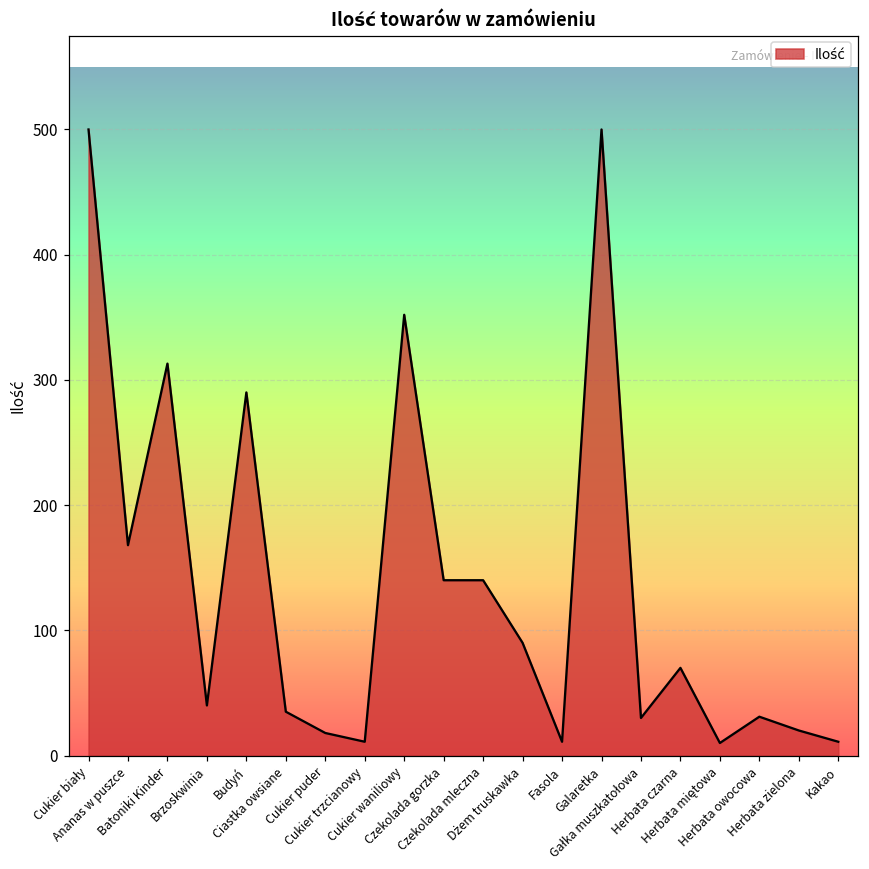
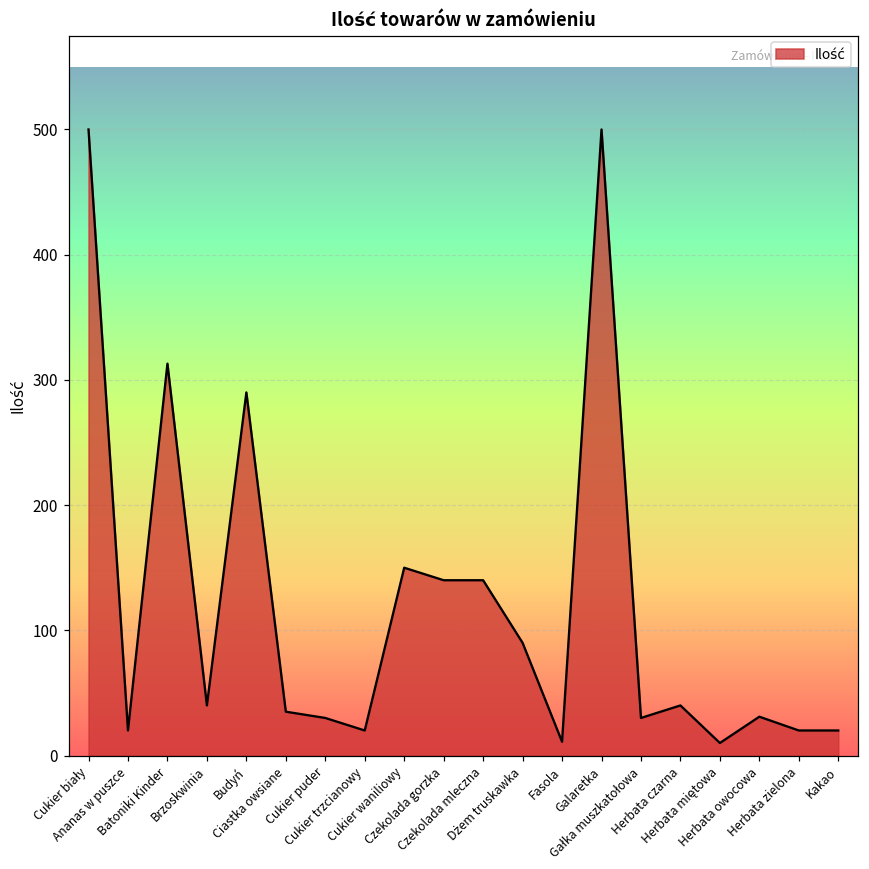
  {
    "Cukier biały": 500,
-   "Ananas w puszce": 168,
+   "Ananas w puszce": 20,
    "Batoniki Kinder": 313,
    "Brzoskwinia": 40,
    "Budyń": 290,
    "Ciastka owsiane": 35,
-   "Cukier puder": 18,
-   "Cukier trzcianowy": 11,
-   "Cukier waniliowy": 352,
+   "Cukier puder": 30,
+   "Cukier trzcianowy": 20,
+   "Cukier waniliowy": 150,
    "Czekolada gorzka": 140,
    "Czekolada mleczna": 140,
    "Dżem truskawka": 90,
    "Fasola": 11,
    "Galaretka": 500,
    "Gałka muszkatołowa": 30,
-   "Herbata czarna": 70,
+   "Herbata czarna": 40,
    "Herbata miętowa": 10,
    "Herbata owocowa": 31,
    "Herbata zielona": 20,
-   "Kakao": 11
+   "Kakao": 20
  }
